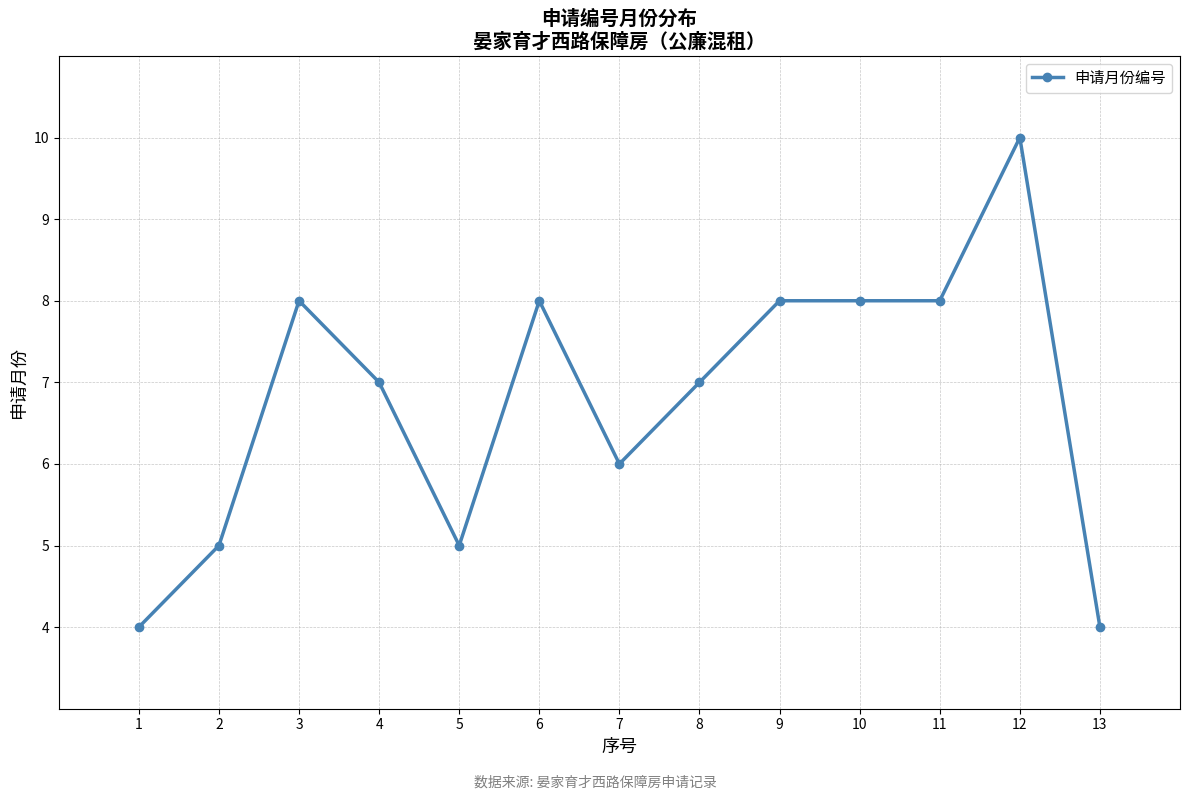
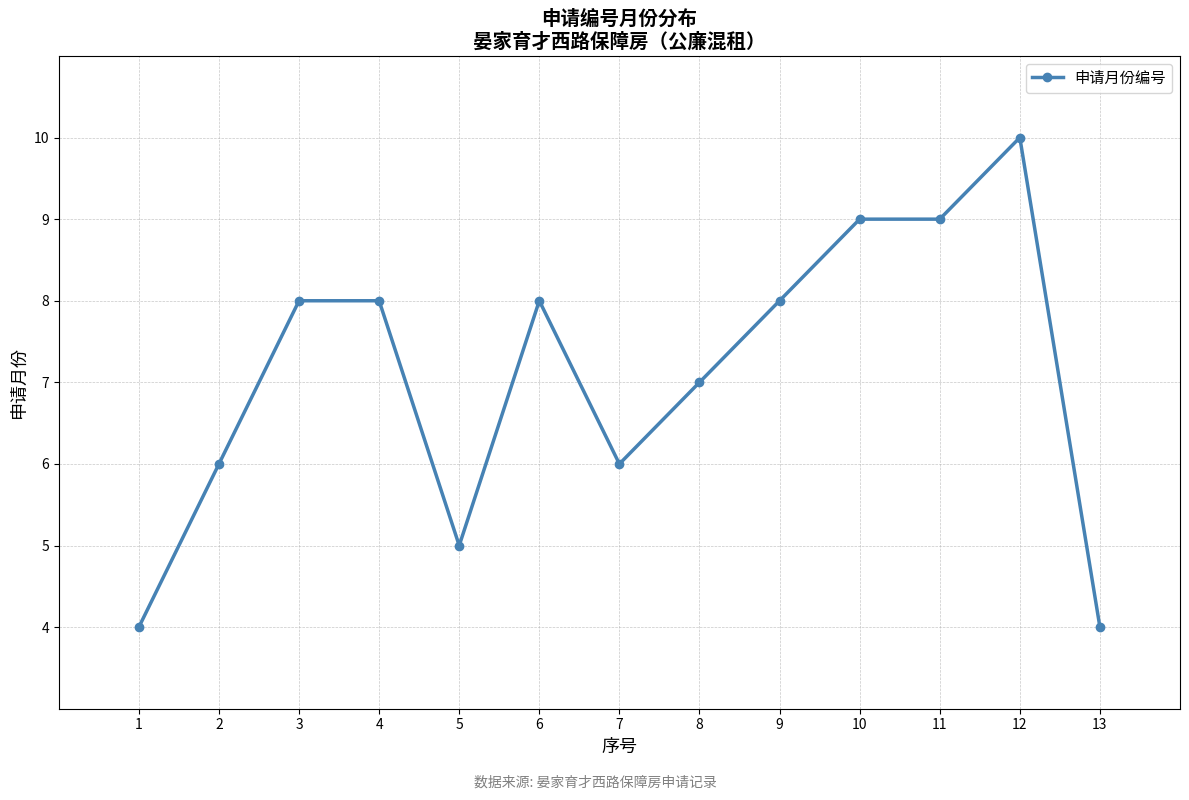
  {
    "1": 4,
-   "2": 5,
+   "2": 6,
    "3": 8,
-   "4": 7,
+   "4": 8,
    "5": 5,
    "6": 8,
    "7": 6,
    "8": 7,
    "9": 8,
-   "10": 8,
-   "11": 8,
+   "10": 9,
+   "11": 9,
    "12": 10,
    "13": 4
  }
